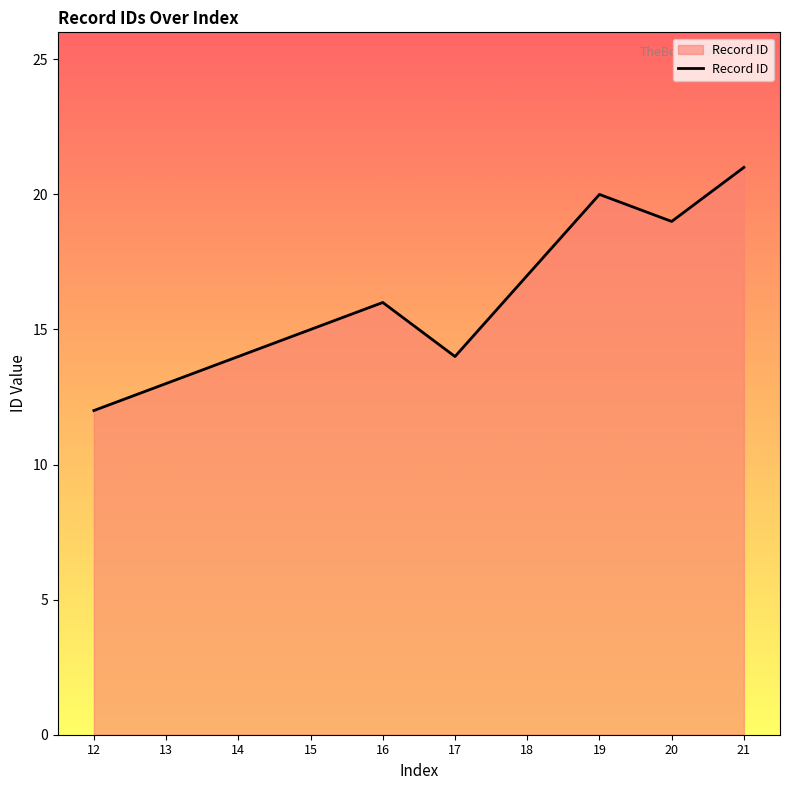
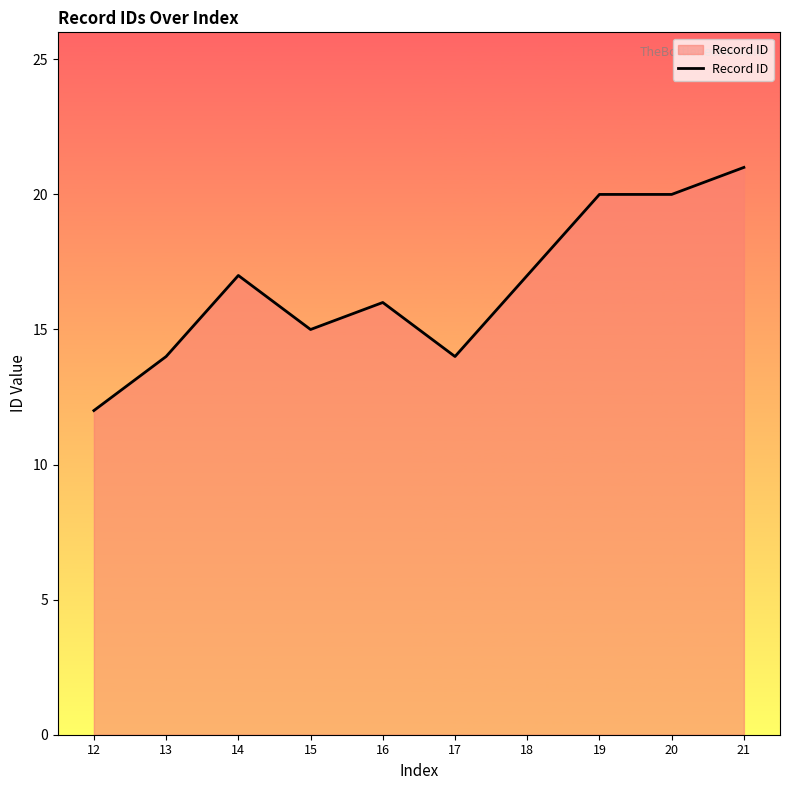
  {
    "12": 12,
-   "13": 13,
-   "14": 14,
+   "13": 14,
+   "14": 17,
    "15": 15,
    "16": 16,
    "17": 14,
    "18": 17,
    "19": 20,
-   "20": 19,
+   "20": 20,
    "21": 21
  }
